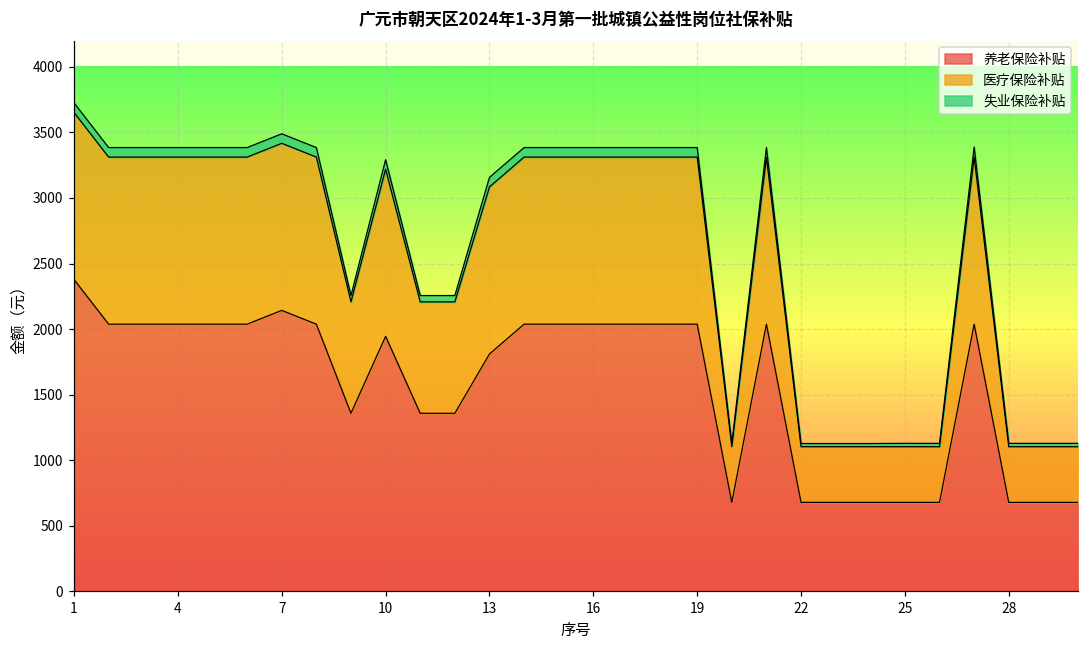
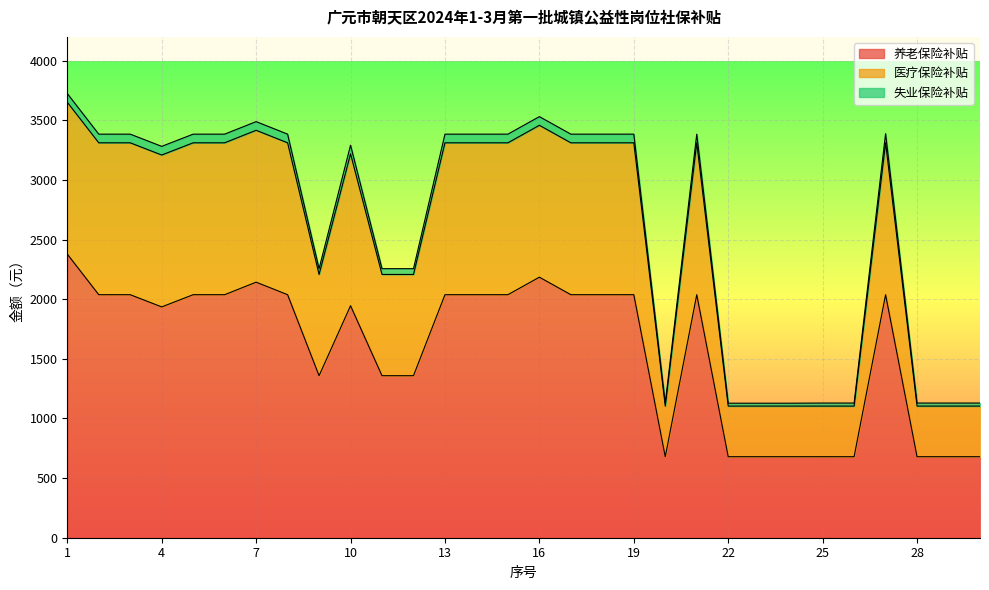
  {
    "养老保险补贴": {
      "1": 2380,
-     "4": 2040,
+     "4": 1940,
      "7": 2140,
      "10": 1950,
-     "13": 1810,
-     "16": 2040,
+     "13": 2040,
+     "16": 2180,
      "19": 2040,
      "22": 680,
      "25": 680,
      "28": 680
    },
    "医疗保险补贴": {
      "1": 1270,
      "4": 1270,
      "7": 1270,
      "10": 1270,
      "13": 1270,
      "16": 1270,
      "19": 1270,
      "22": 420,
      "25": 420,
      "28": 420
    },
    "失业保险补贴": {
      "1": 70,
      "4": 70,
      "7": 70,
      "10": 70,
      "13": 70,
      "16": 70,
      "19": 70,
      "22": 20,
      "25": 30,
      "28": 30
    }
  }
